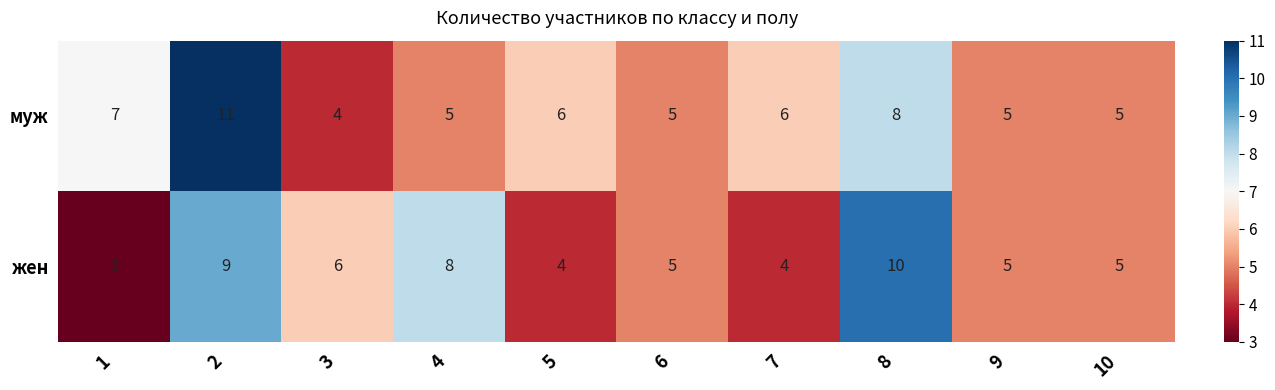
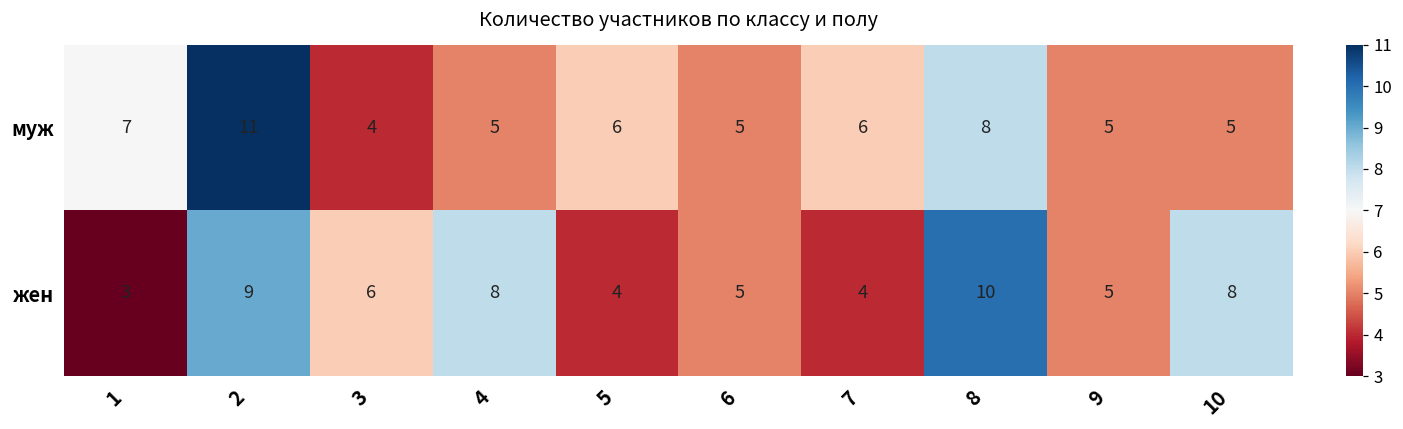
  {
    "муж": {
      "1": 7,
      "2": 11,
      "3": 4,
      "4": 5,
      "5": 6,
      "6": 5,
      "7": 6,
      "8": 8,
      "9": 5,
      "10": 5
    },
    "жен": {
      "1": 3,
      "2": 9,
      "3": 6,
      "4": 8,
      "5": 4,
      "6": 5,
      "7": 4,
      "8": 10,
      "9": 5,
-     "10": 5
+     "10": 8
    }
  }
